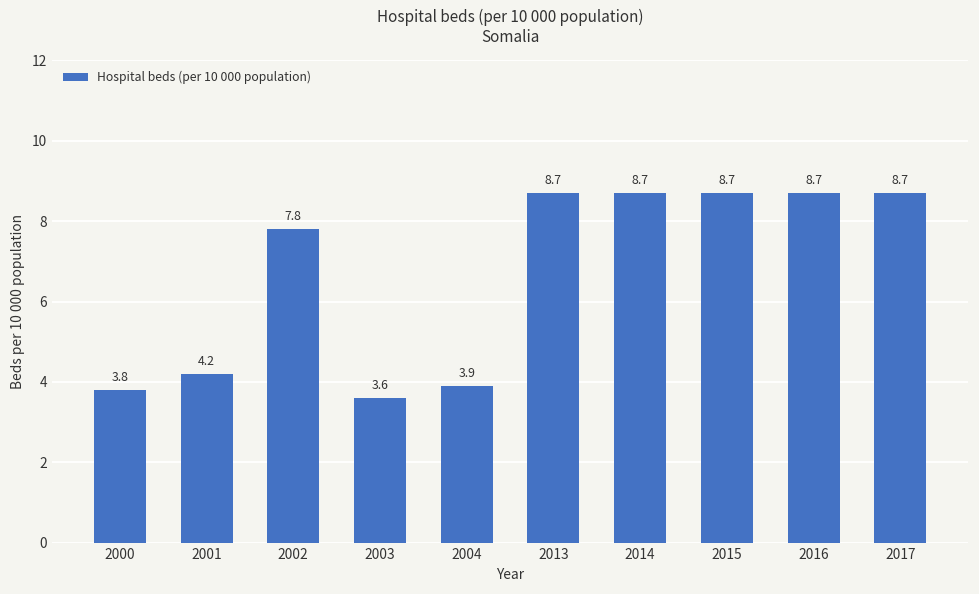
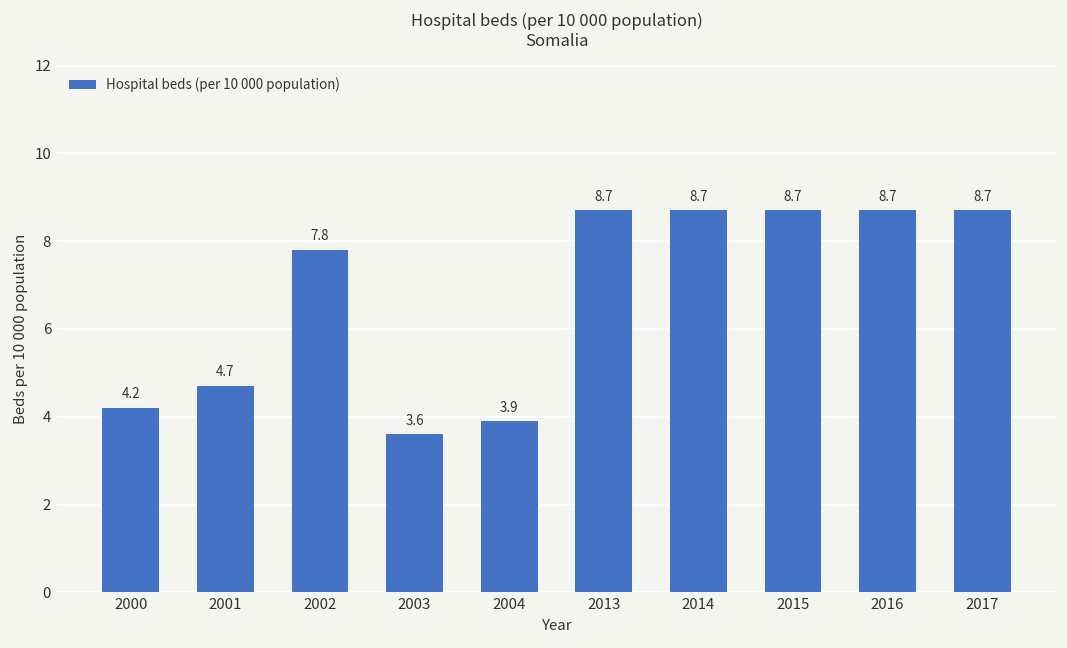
  {
-   "2000": 3.8,
-   "2001": 4.2,
+   "2000": 4.2,
+   "2001": 4.7,
    "2002": 7.8,
    "2003": 3.6,
    "2004": 3.9,
    "2013": 8.7,
    "2014": 8.7,
    "2015": 8.7,
    "2016": 8.7,
    "2017": 8.7
  }
